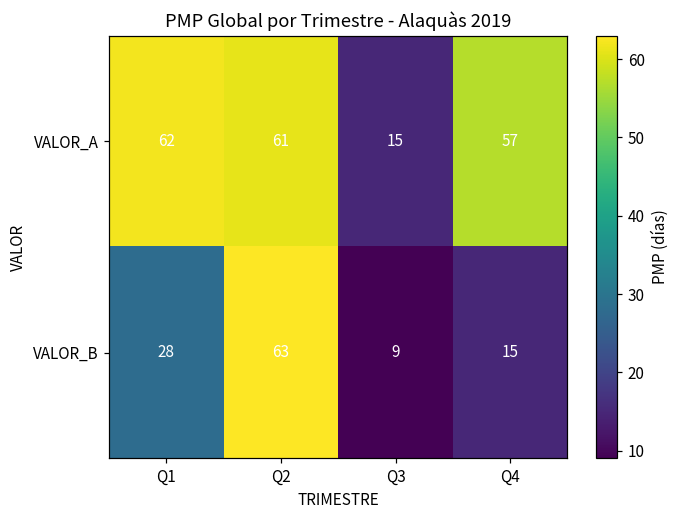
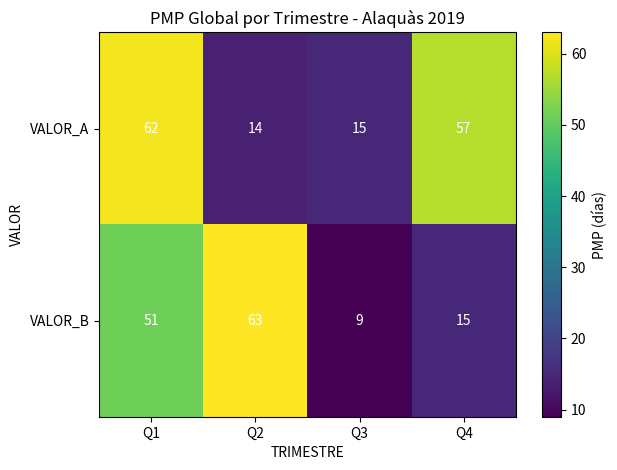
  {
    "VALOR_A": {
      "Q1": 62,
-     "Q2": 61,
+     "Q2": 14,
      "Q3": 15,
      "Q4": 57
    },
    "VALOR_B": {
-     "Q1": 28,
+     "Q1": 51,
      "Q2": 63,
      "Q3": 9,
      "Q4": 15
    }
  }
